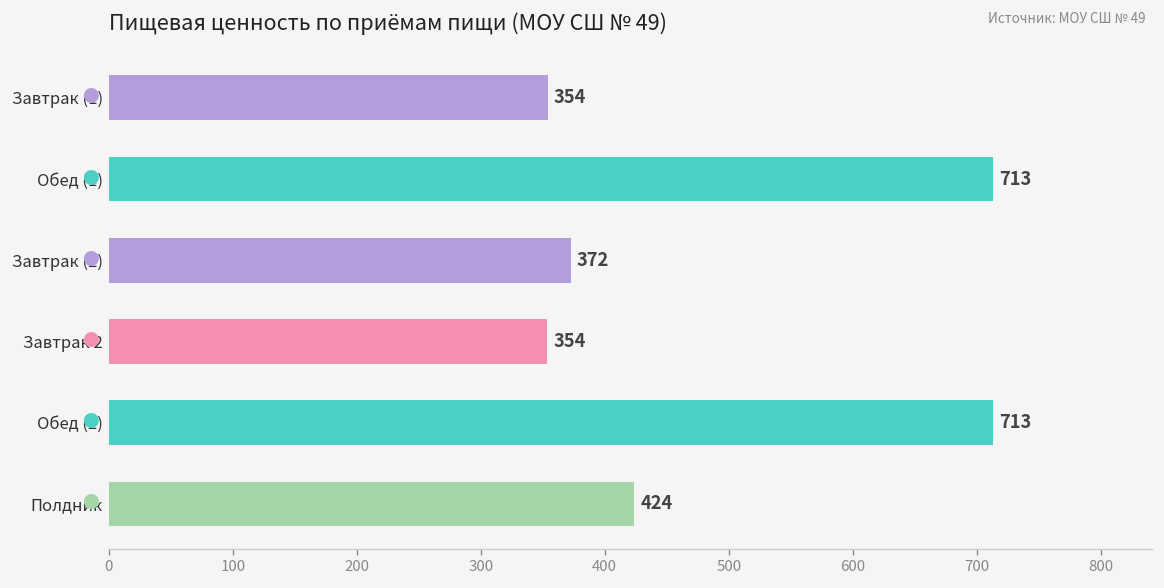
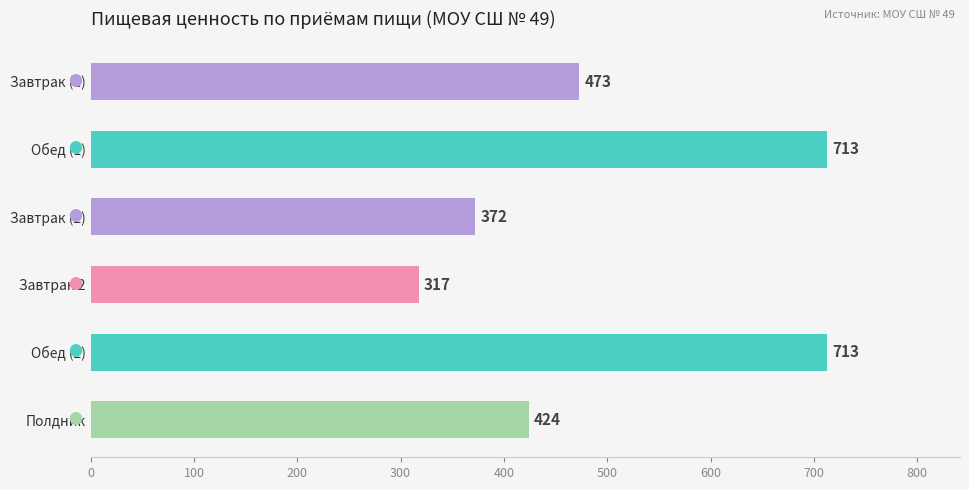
  {
-   "Завтрак (1)": 354,
+   "Завтрак (1)": 473,
    "Обед (1)": 713,
    "Завтрак (2)": 372,
-   "Завтрак 2": 354,
+   "Завтрак 2": 317,
    "Обед (2)": 713,
    "Полдник": 424
  }
